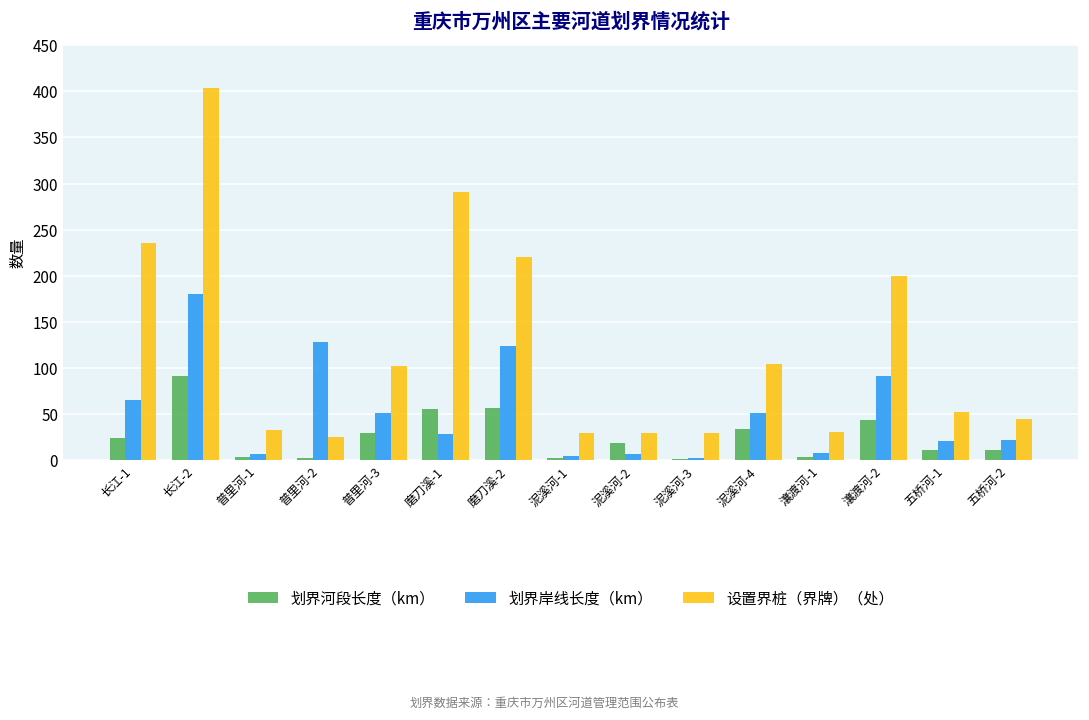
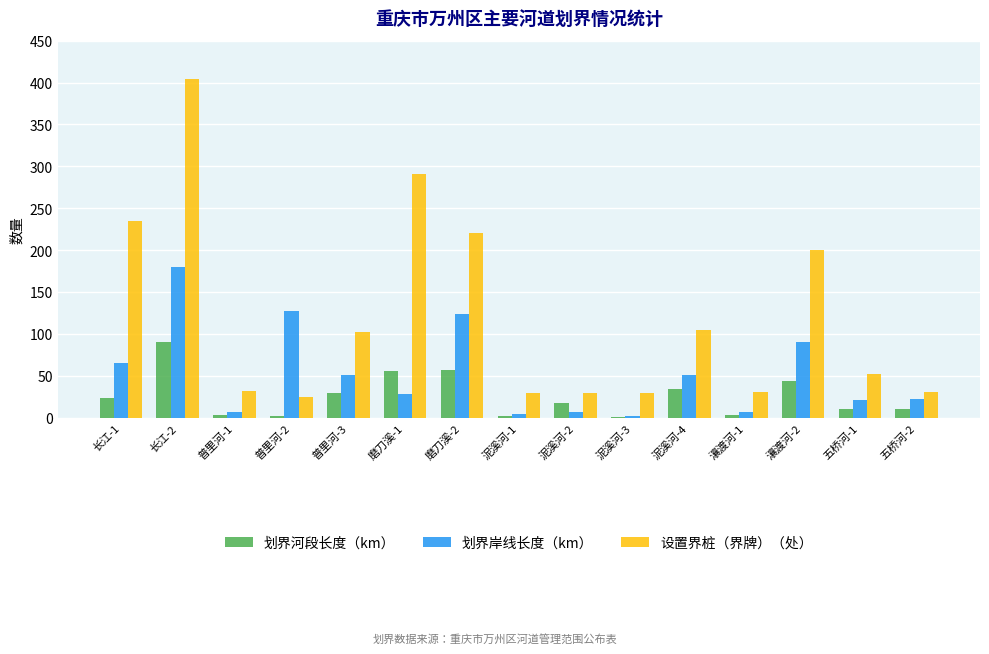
  {
    "划界河段长度（km）": {
      "长江-1": 20,
      "长江-2": 90,
      "普里河-1": 0,
      "普里河-3": 30,
      "磨刀溪-1": 60,
      "磨刀溪-2": 60,
      "泥溪河-2": 20,
      "泥溪河-4": 30,
      "瀼渡河-1": 0,
      "瀼渡河-2": 40,
      "五桥河-1": 10,
      "五桥河-2": 10
    },
    "划界岸线长度（km）": {
      "长江-1": 70,
      "长江-2": 180,
      "普里河-1": 10,
      "普里河-2": 130,
      "普里河-3": 50,
      "磨刀溪-1": 30,
      "磨刀溪-2": 120,
      "泥溪河-1": 0,
      "泥溪河-2": 10,
      "泥溪河-4": 50,
      "瀼渡河-1": 10,
      "瀼渡河-2": 90,
      "五桥河-1": 20,
      "五桥河-2": 20
    },
    "设置界桩（界牌）（处）": {
      "长江-1": 240,
      "长江-2": 400,
      "普里河-1": 30,
      "普里河-2": 30,
      "普里河-3": 100,
      "磨刀溪-1": 290,
      "磨刀溪-2": 220,
      "泥溪河-1": 30,
      "泥溪河-2": 30,
      "泥溪河-3": 30,
      "泥溪河-4": 100,
      "瀼渡河-1": 30,
      "瀼渡河-2": 200,
      "五桥河-1": 50,
-     "五桥河-2": 40
+     "五桥河-2": 30
    }
  }
